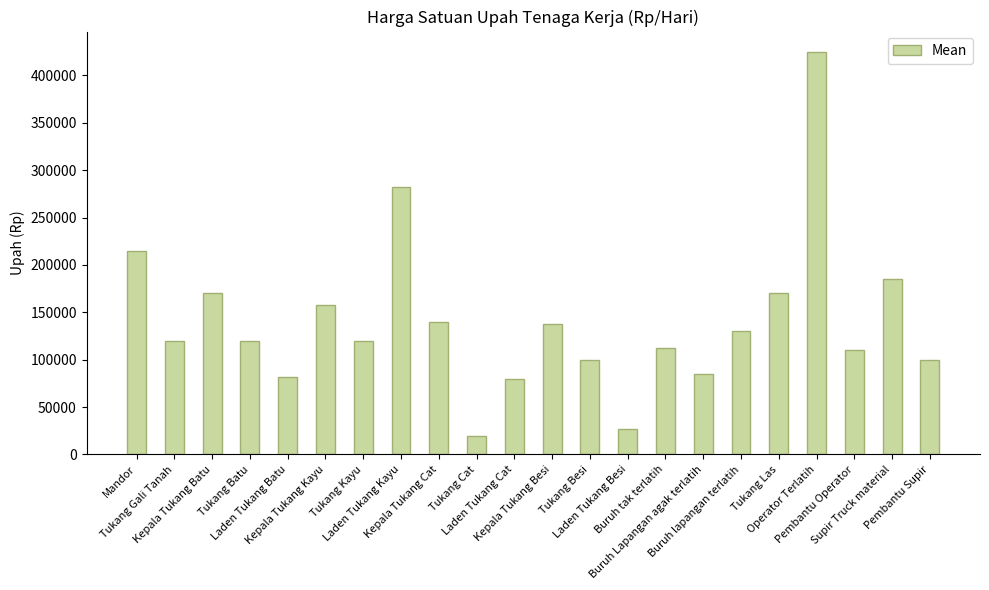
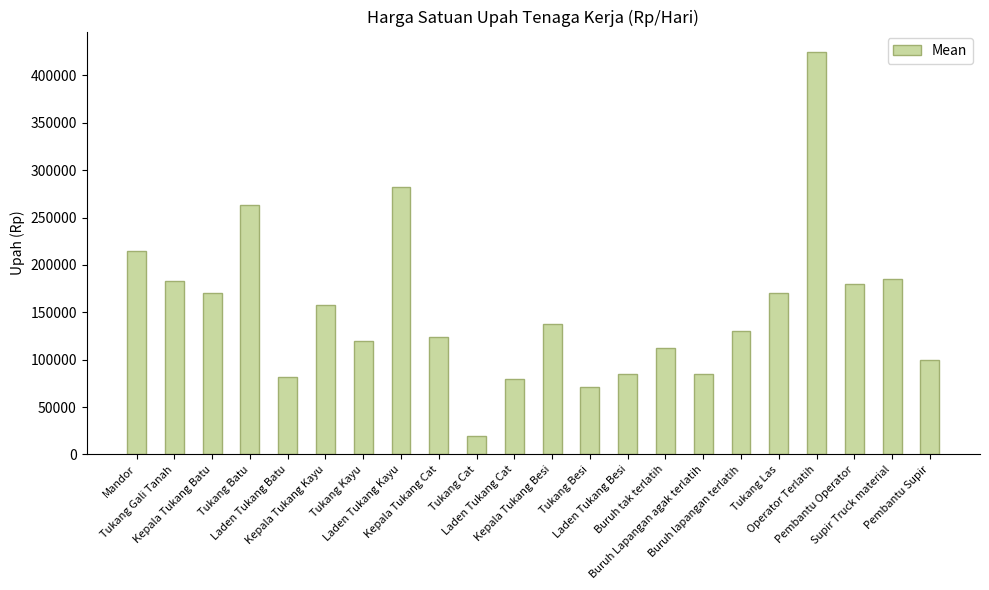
  {
    "Mandor": 220000,
-   "Tukang Gali Tanah": 120000,
+   "Tukang Gali Tanah": 180000,
    "Kepala Tukang Batu": 170000,
-   "Tukang Batu": 120000,
+   "Tukang Batu": 260000,
    "Laden Tukang Batu": 80000,
    "Kepala Tukang Kayu": 160000,
    "Tukang Kayu": 120000,
    "Laden Tukang Kayu": 280000,
-   "Kepala Tukang Cat": 140000,
+   "Kepala Tukang Cat": 120000,
    "Tukang Cat": 20000,
    "Laden Tukang Cat": 80000,
    "Kepala Tukang Besi": 140000,
-   "Tukang Besi": 100000,
-   "Laden Tukang Besi": 30000,
+   "Tukang Besi": 70000,
+   "Laden Tukang Besi": 90000,
    "Buruh tak terlatih": 110000,
    "Buruh Lapangan agak terlatih": 90000,
    "Buruh lapangan terlatih": 130000,
    "Tukang Las": 170000,
    "Operator Terlatih": 430000,
-   "Pembantu Operator": 110000,
+   "Pembantu Operator": 180000,
    "Supir Truck material": 190000,
    "Pembantu Supir": 100000
  }
